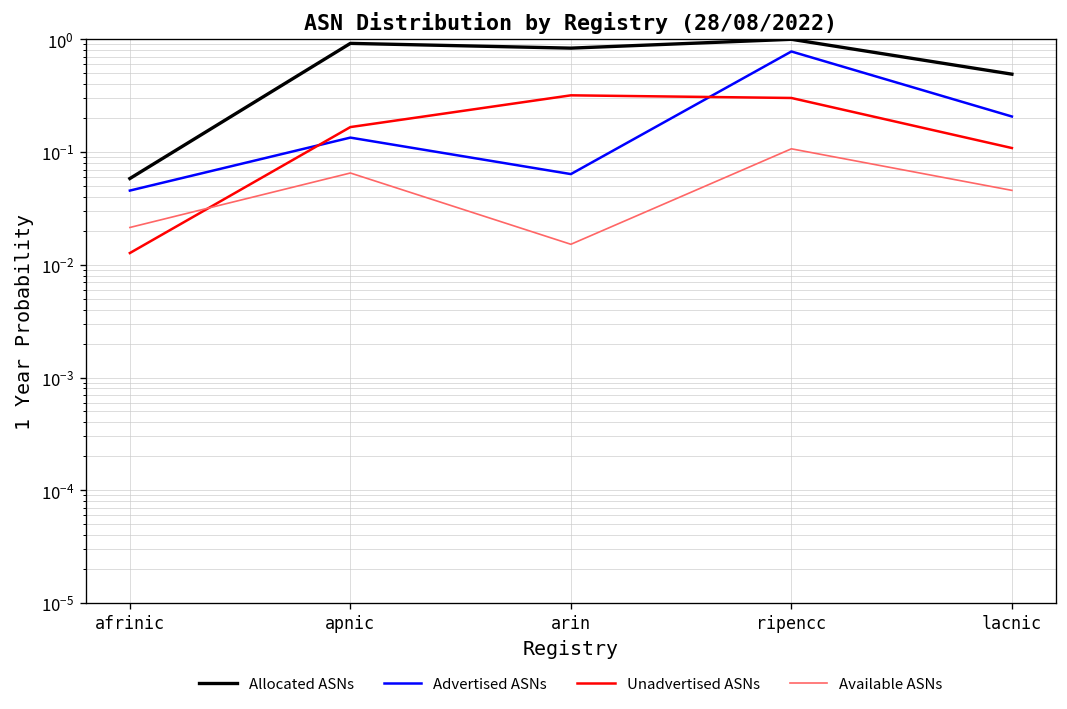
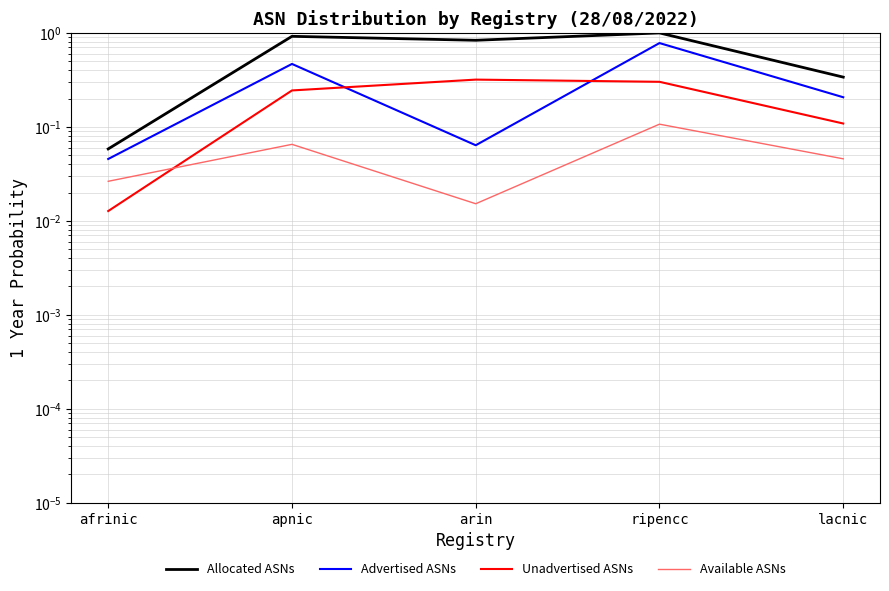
  {
    "Allocated ASNs": {
      "afrinic": 0.06,
      "apnic": 0.9,
      "arin": 0.8,
      "ripencc": 1.0,
-     "lacnic": 0.5
+     "lacnic": 0.34
    },
    "Advertised ASNs": {
      "afrinic": 0.05,
-     "apnic": 0.13,
+     "apnic": 0.5,
      "arin": 0.06,
      "ripencc": 0.8,
      "lacnic": 0.21
    },
    "Unadvertised ASNs": {
      "afrinic": 0.013,
-     "apnic": 0.17,
+     "apnic": 0.24,
      "arin": 0.32,
      "ripencc": 0.30,
      "lacnic": 0.11
    },
    "Available ASNs": {
-     "afrinic": 0.021,
+     "afrinic": 0.026,
      "apnic": 0.07,
      "arin": 0.015,
      "ripencc": 0.11,
      "lacnic": 0.05
    }
  }
